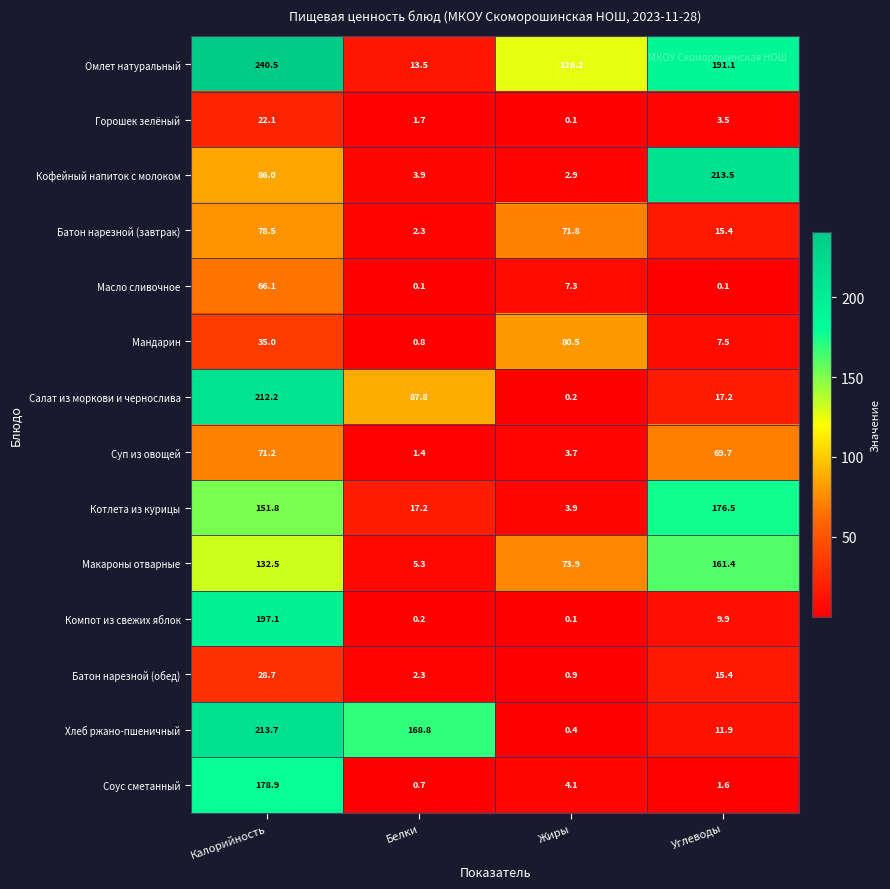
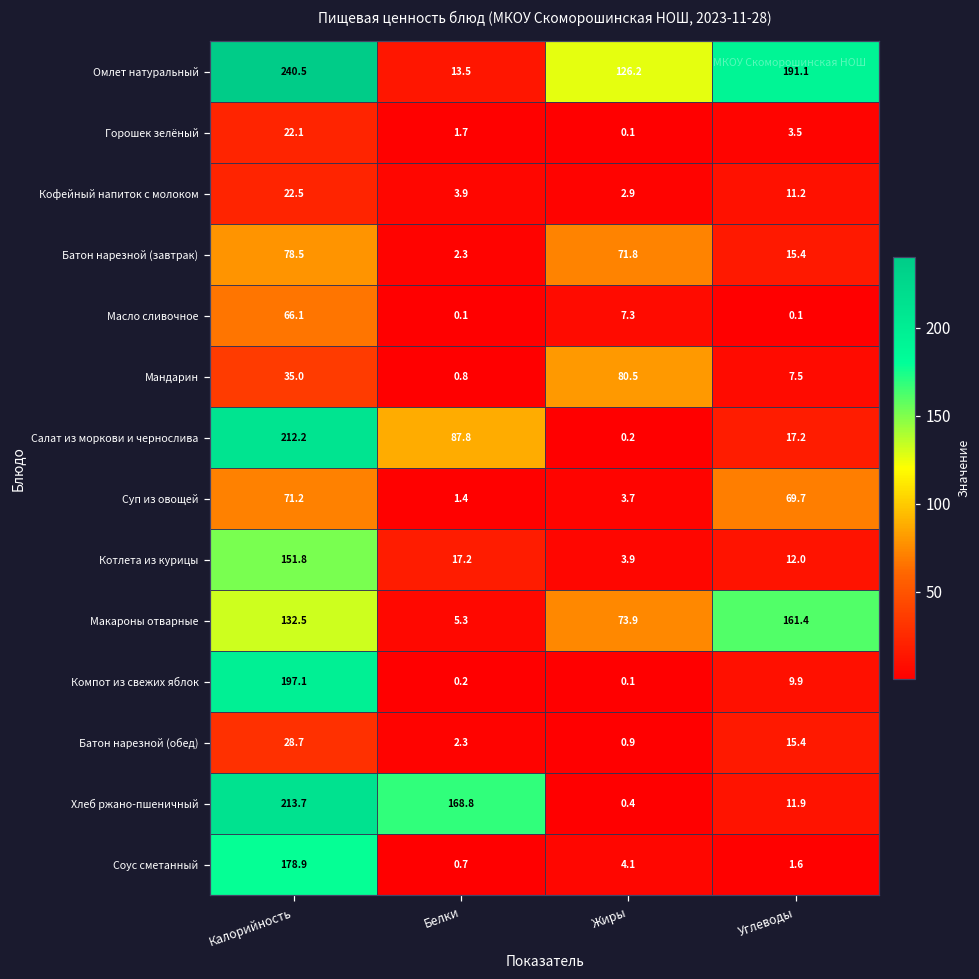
  {
    "Омлет натуральный": {
      "Калорийность": 240.5,
      "Белки": 13.5,
      "Жиры": 126.2
    },
    "Горошек зелёный": {
      "Калорийность": 22.1,
      "Белки": 1.7,
      "Жиры": 0.1,
      "Углеводы": 3.5
    },
    "Кофейный напиток с молоком": {
-     "Калорийность": 86.0,
+     "Калорийность": 22.5,
      "Белки": 3.9,
      "Жиры": 2.9,
-     "Углеводы": 213.5
+     "Углеводы": 11.2
    },
    "Батон нарезной (завтрак)": {
      "Калорийность": 78.5,
      "Белки": 2.3,
      "Жиры": 71.8,
      "Углеводы": 15.4
    },
    "Масло сливочное": {
      "Калорийность": 66.1,
      "Белки": 0.1,
      "Жиры": 7.3,
      "Углеводы": 0.1
    },
    "Мандарин": {
      "Калорийность": 35.0,
      "Белки": 0.8,
      "Жиры": 80.5,
      "Углеводы": 7.5
    },
    "Салат из моркови и чернослива": {
      "Калорийность": 212.2,
      "Белки": 87.8,
      "Жиры": 0.2,
      "Углеводы": 17.2
    },
    "Суп из овощей": {
      "Калорийность": 71.2,
      "Белки": 1.4,
      "Жиры": 3.7,
      "Углеводы": 69.7
    },
    "Котлета из курицы": {
      "Калорийность": 151.8,
      "Белки": 17.2,
      "Жиры": 3.9,
-     "Углеводы": 176.5
+     "Углеводы": 12.0
    },
    "Макароны отварные": {
      "Калорийность": 132.5,
      "Белки": 5.3,
      "Жиры": 73.9,
      "Углеводы": 161.4
    },
    "Компот из свежих яблок": {
      "Калорийность": 197.1,
      "Белки": 0.2,
      "Жиры": 0.1,
      "Углеводы": 9.9
    },
    "Батон нарезной (обед)": {
      "Калорийность": 28.7,
      "Белки": 2.3,
      "Жиры": 0.9,
      "Углеводы": 15.4
    },
    "Хлеб ржано-пшеничный": {
      "Калорийность": 213.7,
      "Белки": 168.8,
      "Жиры": 0.4,
      "Углеводы": 11.9
    },
    "Соус сметанный": {
      "Калорийность": 178.9,
      "Белки": 0.7,
      "Жиры": 4.1,
      "Углеводы": 1.6
    }
  }
